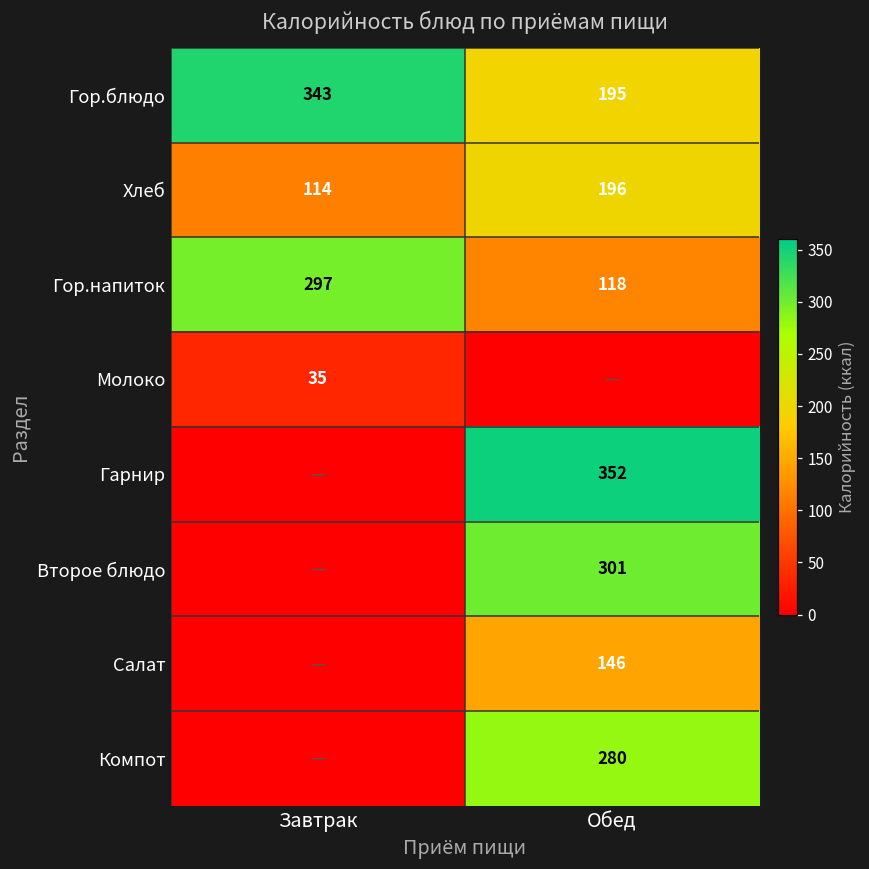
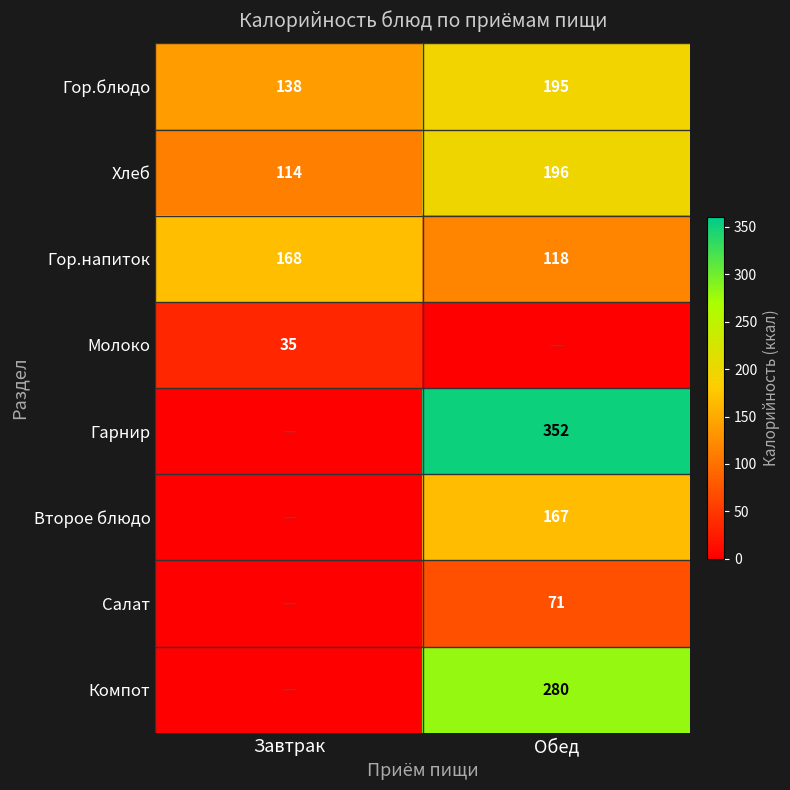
  {
    "Гор.блюдо": {
-     "Завтрак": 343,
+     "Завтрак": 138,
      "Обед": 195
    },
    "Хлеб": {
      "Завтрак": 114,
      "Обед": 196
    },
    "Гор.напиток": {
-     "Завтрак": 297,
+     "Завтрак": 168,
      "Обед": 118
    },
    "Молоко": {
      "Завтрак": 35
    },
    "Гарнир": {
      "Обед": 352
    },
    "Второе блюдо": {
-     "Обед": 301
+     "Обед": 167
    },
    "Салат": {
-     "Обед": 146
+     "Обед": 71
    },
    "Компот": {
      "Обед": 280
    }
  }
